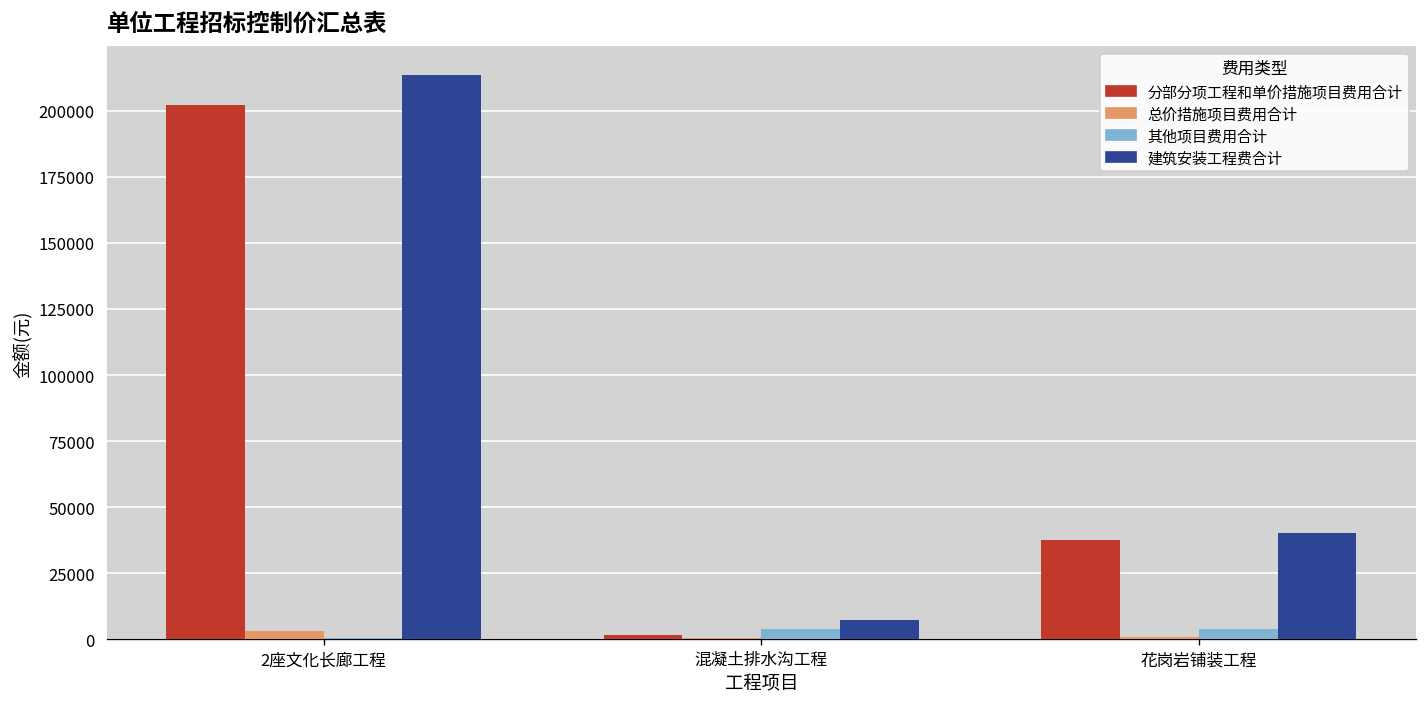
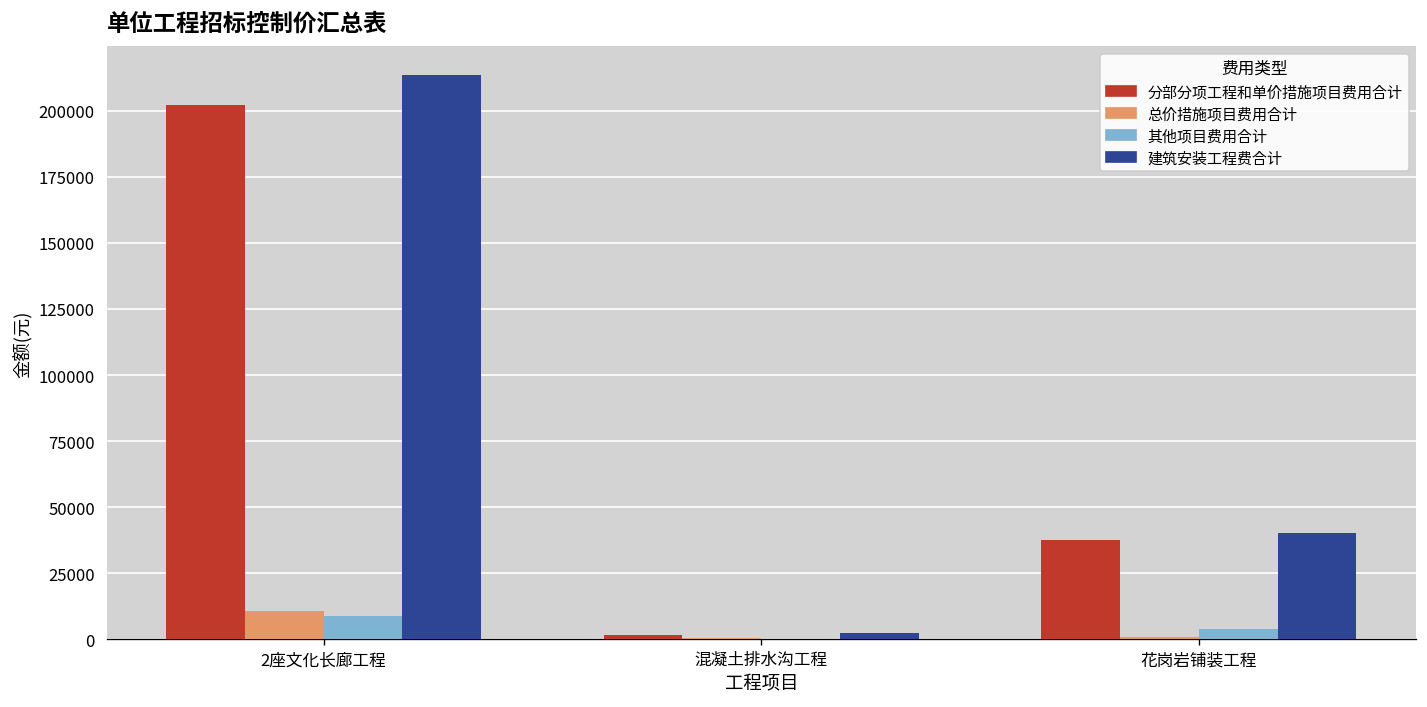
  {
    "分部分项工程和单价措施项目费用合计": {
      "2座文化长廊工程": 202000,
      "混凝土排水沟工程": 2000,
      "花岗岩铺装工程": 38000
    },
    "总价措施项目费用合计": {
-     "2座文化长廊工程": 3000
+     "2座文化长廊工程": 11000
    },
    "其他项目费用合计": {
-     "2座文化长廊工程": 0,
-     "混凝土排水沟工程": 4000,
+     "2座文化长廊工程": 9000,
+     "混凝土排水沟工程": 0,
      "花岗岩铺装工程": 4000
    },
    "建筑安装工程费合计": {
      "2座文化长廊工程": 214000,
-     "混凝土排水沟工程": 7000,
+     "混凝土排水沟工程": 2000,
      "花岗岩铺装工程": 40000
    }
  }
